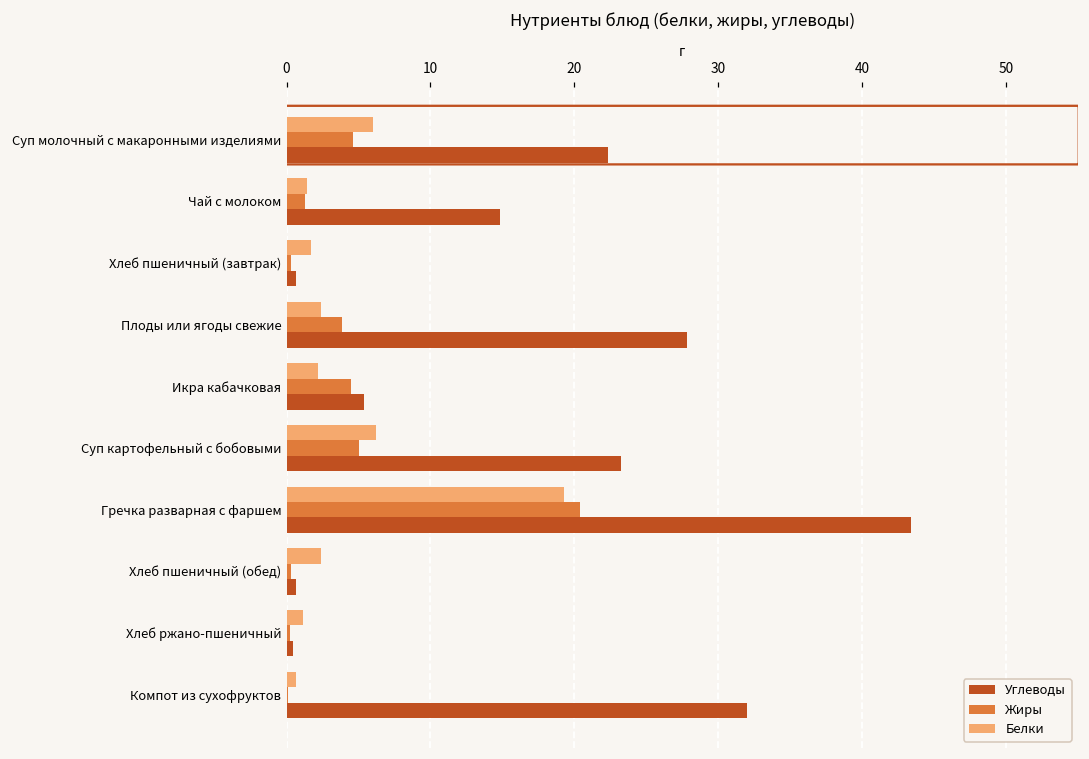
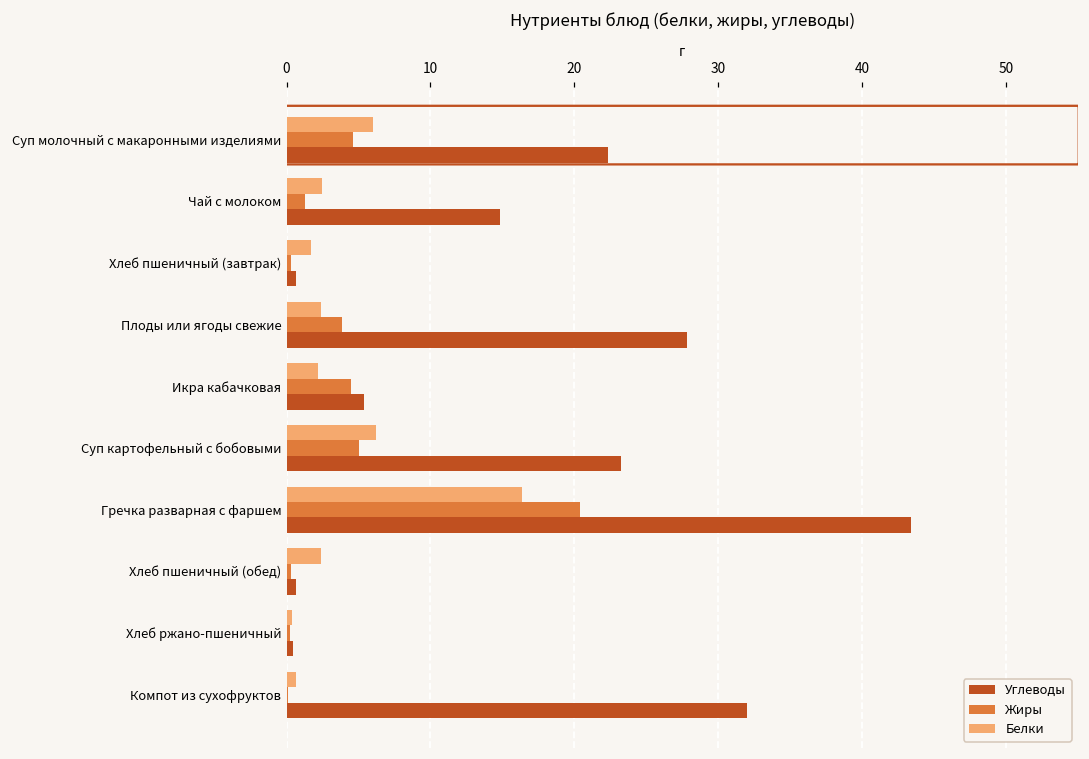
  {
    "Белки": {
      "Суп молочный с макаронными изделиями": 6.0,
-     "Чай с молоком": 1.4,
+     "Чай с молоком": 2.5,
      "Хлеб пшеничный (завтрак)": 1.7,
      "Плоды или ягоды свежие": 2.4,
      "Икра кабачковая": 2.2,
      "Суп картофельный с бобовыми": 6.2,
-     "Гречка разварная с фаршем": 19.3,
+     "Гречка разварная с фаршем": 16.4,
      "Хлеб пшеничный (обед)": 2.4,
-     "Хлеб ржано-пшеничный": 1.1,
+     "Хлеб ржано-пшеничный": 0.4,
      "Компот из сухофруктов": 0.7
    }
  }
